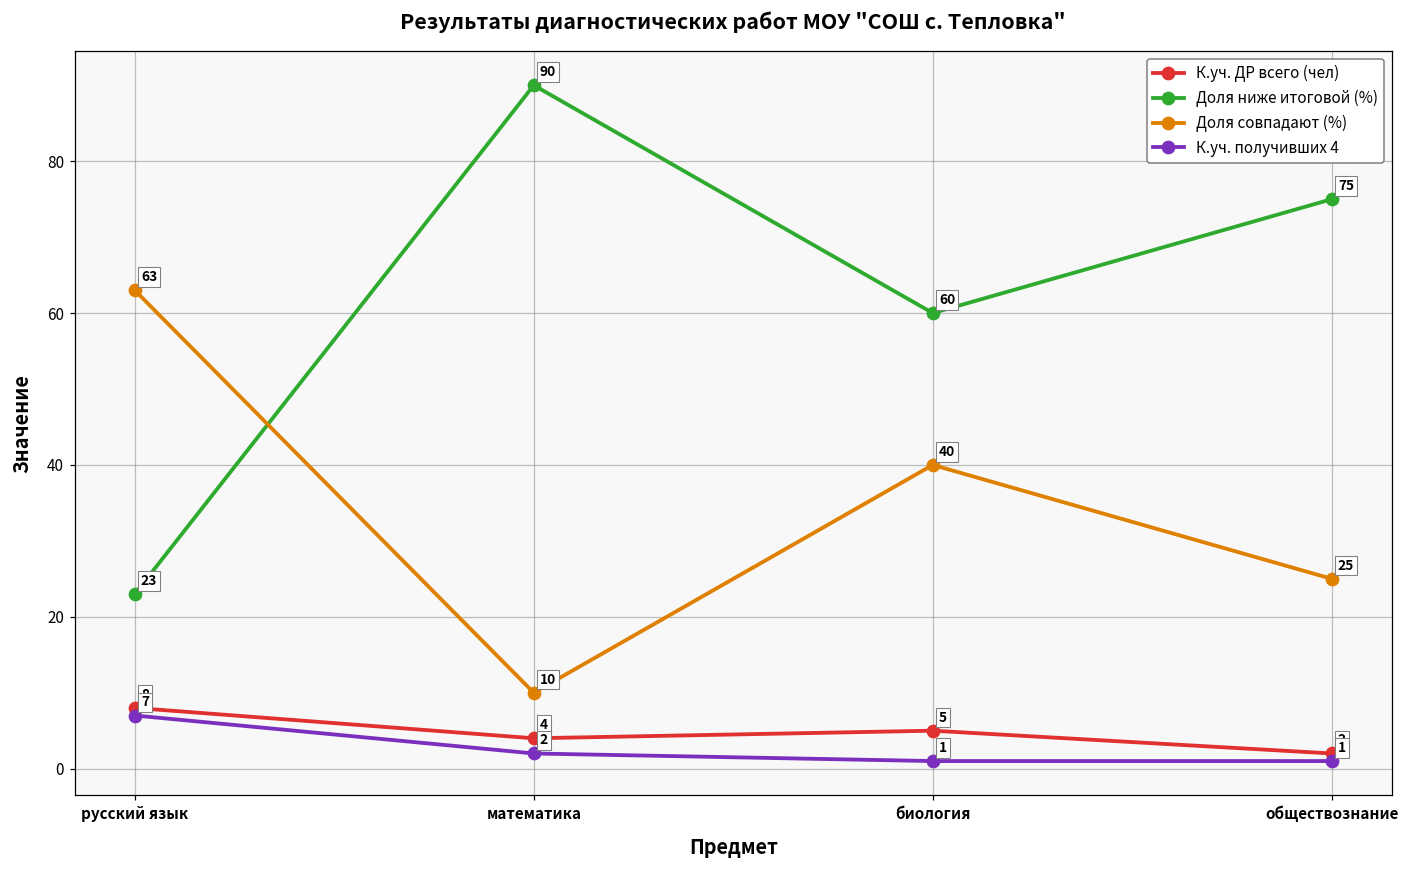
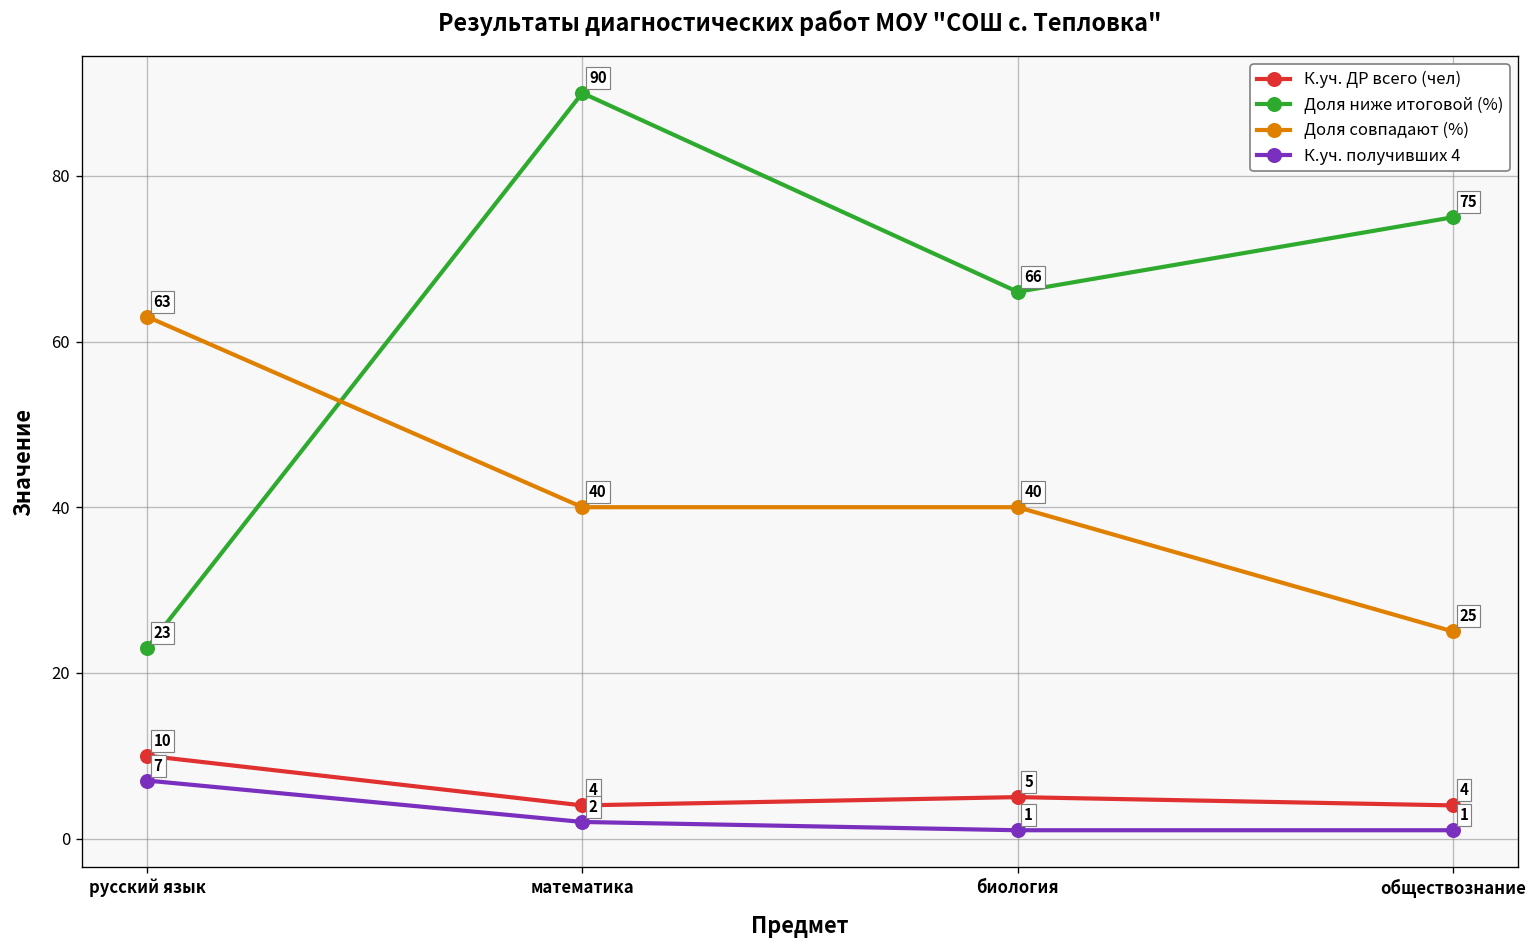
  {
    "К.уч. ДР всего (чел)": {
-     "русский язык": 8,
-     "обществознание": 2
+     "русский язык": 10,
+     "обществознание": 4
    },
    "Доля ниже итоговой (%)": {
-     "биология": 60
+     "биология": 66
    },
    "Доля совпадают (%)": {
-     "математика": 10
+     "математика": 40
    }
  }
